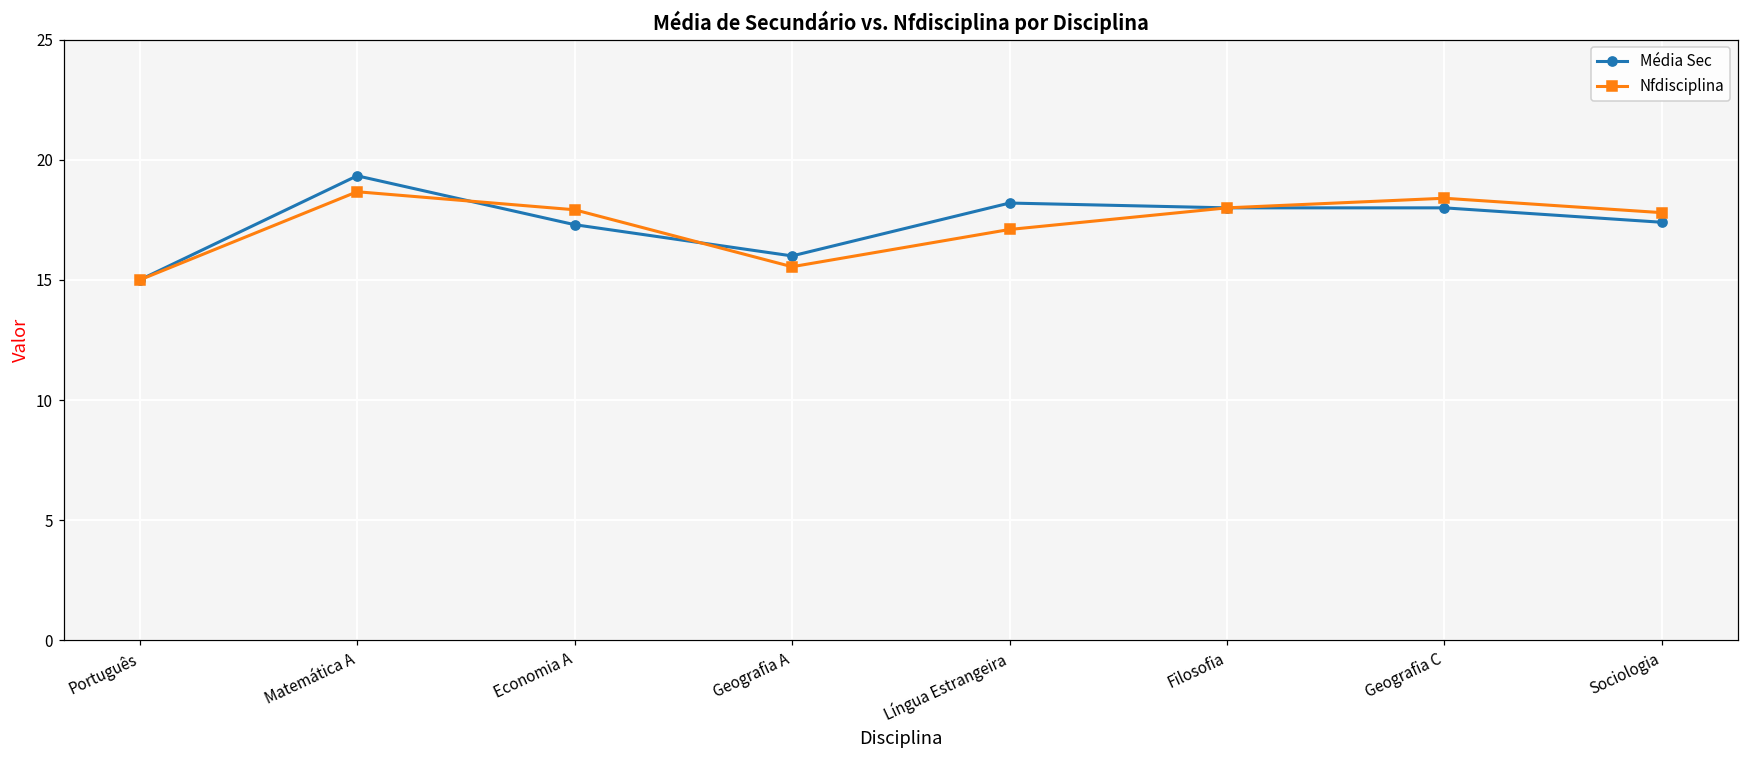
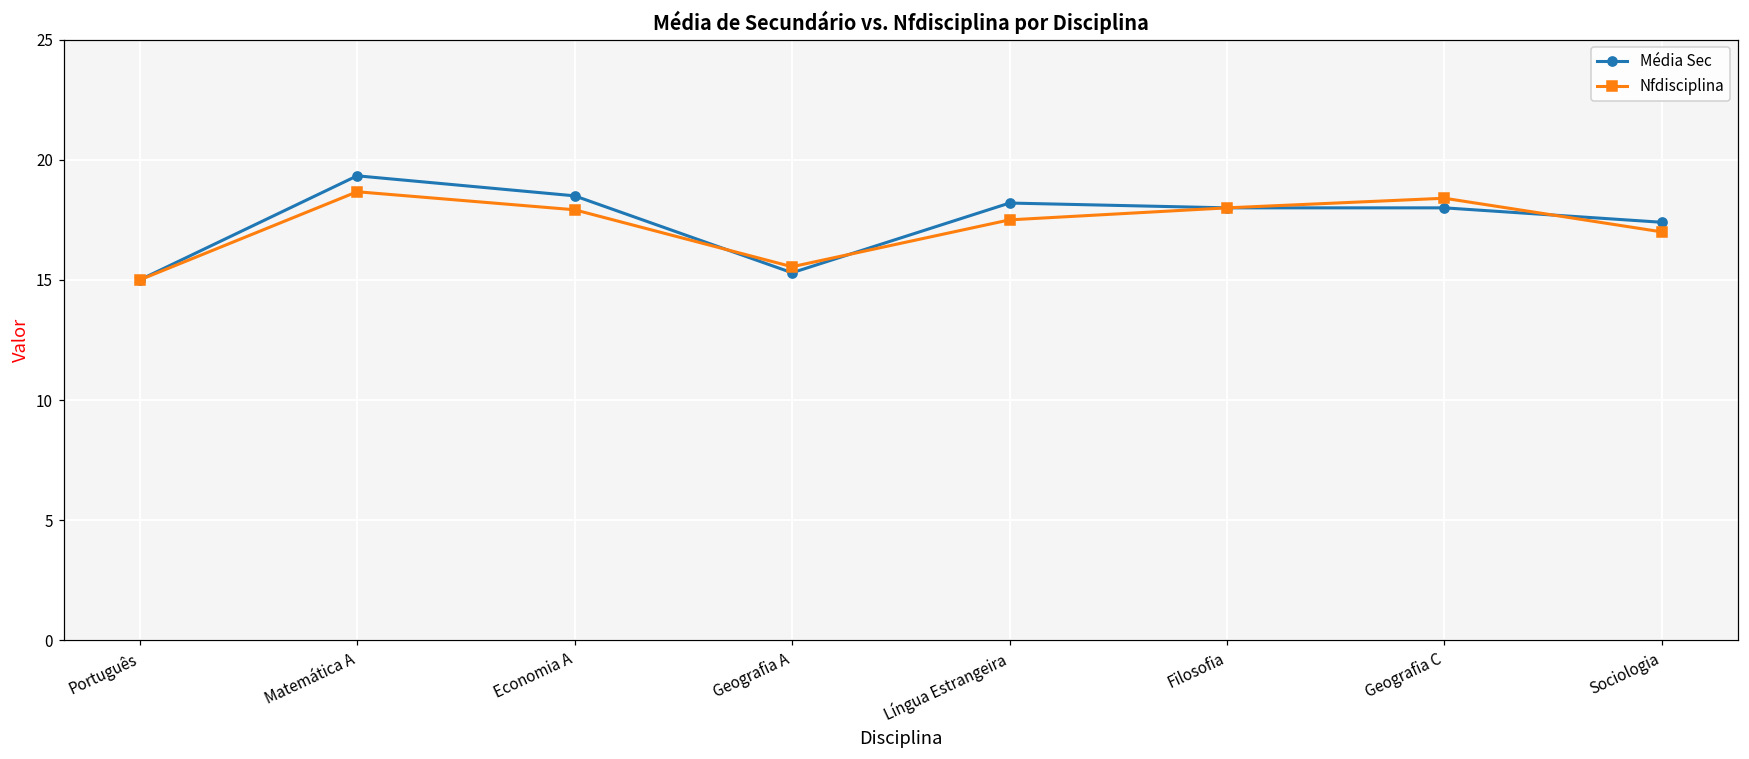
  {
    "Média Sec": {
      "Matemática A": 19.3,
-     "Economia A": 17.3,
-     "Geografia A": 16.0,
+     "Economia A": 18.5,
+     "Geografia A": 15.3,
      "Língua Estrangeira": 18.2,
      "Geografia C": 18.0,
      "Sociologia": 17.4
    },
    "Nfdisciplina": {
      "Matemática A": 18.7,
      "Economia A": 17.9,
      "Geografia A": 15.5,
-     "Língua Estrangeira": 17.1,
+     "Língua Estrangeira": 17.5,
      "Geografia C": 18.4,
-     "Sociologia": 17.8
+     "Sociologia": 17.0
    }
  }
